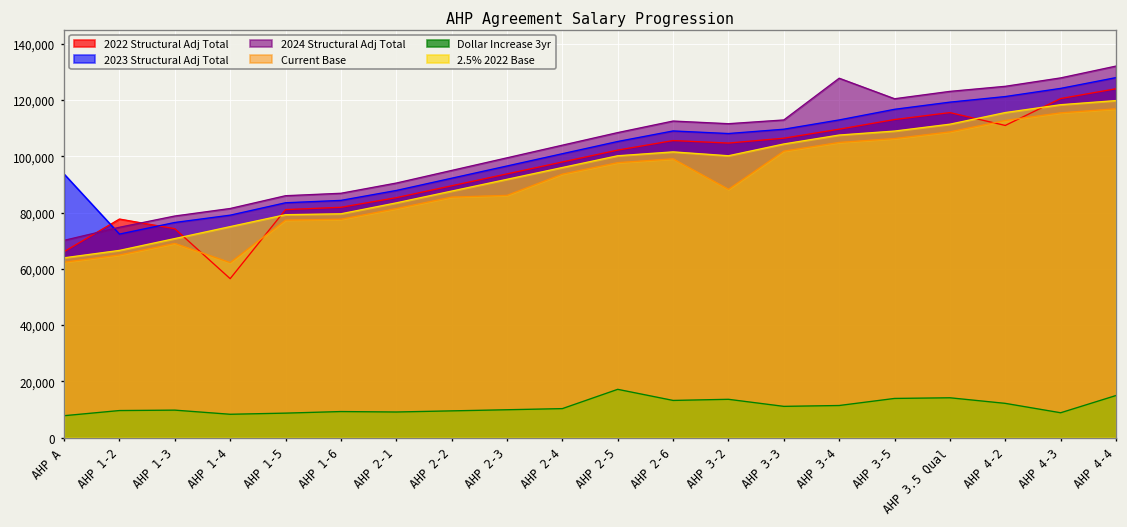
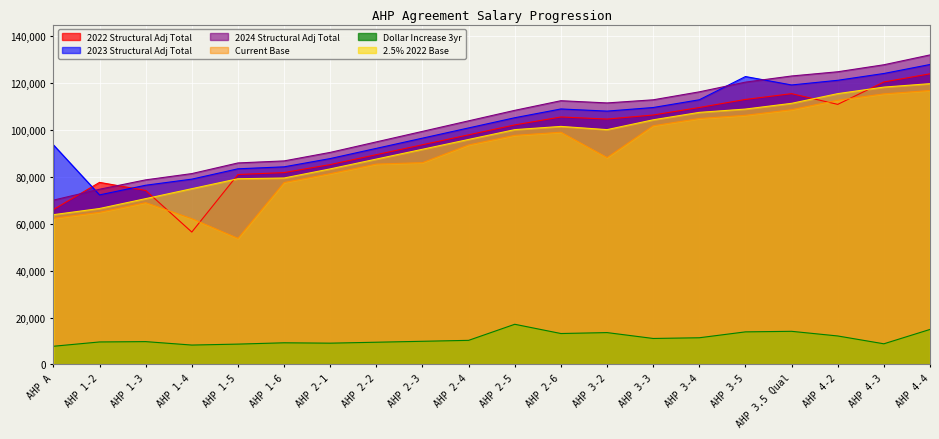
  {
    "2022 Structural Adj Total": {
      "AHP A": "66,000",
      "AHP 1-2": "78,000",
      "AHP 1-3": "74,000",
      "AHP 1-4": "56,000",
      "AHP 1-5": "81,000",
      "AHP 1-6": "82,000",
      "AHP 2-1": "85,000",
      "AHP 2-2": "89,000",
      "AHP 2-3": "94,000",
      "AHP 2-4": "98,000",
      "AHP 2-5": "102,000",
      "AHP 2-6": "106,000",
      "AHP 3-2": "105,000",
      "AHP 3-3": "106,000",
      "AHP 3-4": "110,000",
      "AHP 3-5": "113,000",
      "AHP 3.5 Qual": "116,000",
      "AHP 4-2": "111,000",
      "AHP 4-3": "121,000",
      "AHP 4-4": "124,000"
    },
    "2023 Structural Adj Total": {
      "AHP A": "94,000",
      "AHP 1-2": "72,000",
      "AHP 1-3": "76,000",
      "AHP 1-4": "79,000",
      "AHP 1-5": "83,000",
      "AHP 1-6": "84,000",
      "AHP 2-1": "88,000",
      "AHP 2-2": "92,000",
      "AHP 2-3": "97,000",
      "AHP 2-4": "101,000",
      "AHP 2-5": "105,000",
      "AHP 2-6": "109,000",
      "AHP 3-2": "108,000",
      "AHP 3-3": "110,000",
      "AHP 3-4": "113,000",
-     "AHP 3-5": "117,000",
+     "AHP 3-5": "123,000",
      "AHP 3.5 Qual": "119,000",
      "AHP 4-2": "121,000",
      "AHP 4-3": "124,000",
      "AHP 4-4": "128,000"
    },
    "2024 Structural Adj Total": {
      "AHP A": "70,000",
      "AHP 1-2": "75,000",
      "AHP 1-3": "79,000",
      "AHP 1-4": "81,000",
      "AHP 1-5": "86,000",
      "AHP 1-6": "87,000",
      "AHP 2-1": "90,000",
      "AHP 2-2": "95,000",
      "AHP 2-3": "99,000",
      "AHP 2-4": "104,000",
      "AHP 2-5": "108,000",
      "AHP 2-6": "113,000",
      "AHP 3-2": "112,000",
      "AHP 3-3": "113,000",
-     "AHP 3-4": "128,000",
+     "AHP 3-4": "116,000",
      "AHP 3-5": "120,000",
      "AHP 3.5 Qual": "123,000",
      "AHP 4-2": "125,000",
      "AHP 4-3": "128,000",
      "AHP 4-4": "132,000"
    },
    "Current Base": {
      "AHP A": "62,000",
      "AHP 1-2": "65,000",
      "AHP 1-3": "69,000",
      "AHP 1-4": "62,000",
-     "AHP 1-5": "77,000",
+     "AHP 1-5": "54,000",
      "AHP 1-6": "78,000",
      "AHP 2-1": "81,000",
      "AHP 2-2": "85,000",
      "AHP 2-3": "86,000",
      "AHP 2-4": "94,000",
      "AHP 2-5": "98,000",
      "AHP 2-6": "99,000",
      "AHP 3-2": "88,000",
      "AHP 3-3": "102,000",
      "AHP 3-4": "105,000",
      "AHP 3-5": "106,000",
      "AHP 3.5 Qual": "109,000",
      "AHP 4-2": "113,000",
      "AHP 4-3": "115,000",
      "AHP 4-4": "117,000"
    },
    "Dollar Increase 3yr": {
      "AHP A": "8,000",
      "AHP 1-2": "10,000",
      "AHP 1-3": "10,000",
      "AHP 1-4": "8,000",
      "AHP 1-5": "9,000",
      "AHP 1-6": "9,000",
      "AHP 2-1": "9,000",
      "AHP 2-2": "9,000",
      "AHP 2-3": "10,000",
      "AHP 2-4": "10,000",
      "AHP 2-5": "17,000",
      "AHP 2-6": "13,000",
      "AHP 3-2": "14,000",
      "AHP 3-3": "11,000",
      "AHP 3-4": "11,000",
      "AHP 3-5": "14,000",
      "AHP 3.5 Qual": "14,000",
      "AHP 4-2": "12,000",
      "AHP 4-3": "9,000",
      "AHP 4-4": "15,000"
    },
    "2.5% 2022 Base": {
      "AHP A": "64,000",
      "AHP 1-2": "67,000",
      "AHP 1-3": "71,000",
      "AHP 1-4": "75,000",
      "AHP 1-5": "79,000",
      "AHP 1-6": "80,000",
      "AHP 2-1": "83,000",
      "AHP 2-2": "88,000",
      "AHP 2-3": "92,000",
      "AHP 2-4": "96,000",
      "AHP 2-5": "100,000",
      "AHP 2-6": "102,000",
      "AHP 3-2": "100,000",
      "AHP 3-3": "104,000",
      "AHP 3-4": "108,000",
      "AHP 3-5": "109,000",
      "AHP 3.5 Qual": "111,000",
      "AHP 4-2": "116,000",
      "AHP 4-3": "118,000",
      "AHP 4-4": "120,000"
    }
  }
